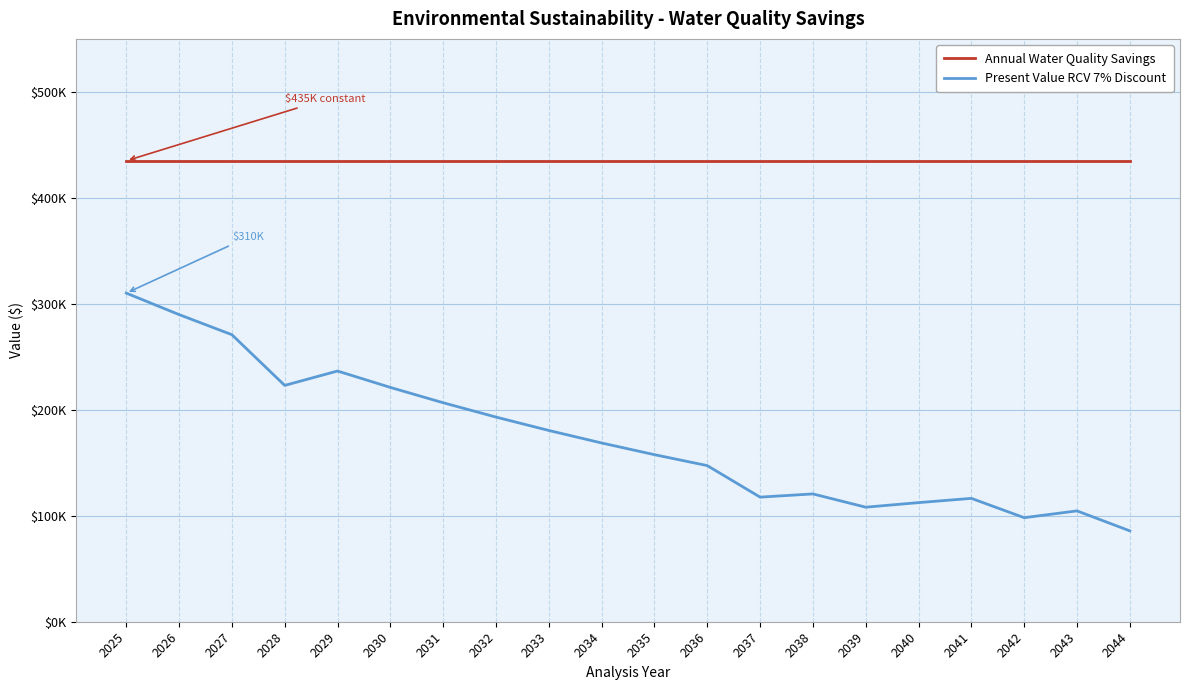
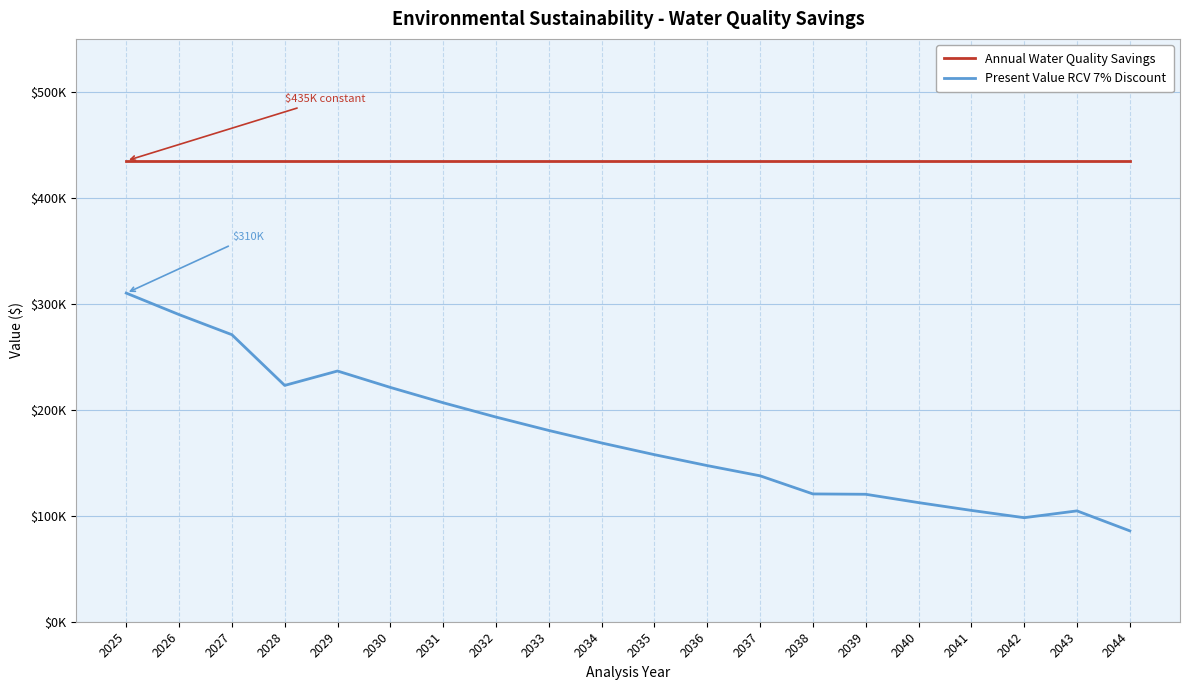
  {
    "Annual Water Quality Savings": {
      "2025": "$435000",
      "2030": "$435000",
      "2031": "$435000",
      "2032": "$435000",
      "2033": "$435000",
      "2034": "$435000",
      "2035": "$435000",
      "2036": "$435000",
      "2037": "$435000",
      "2038": "$435000",
      "2039": "$435000",
      "2040": "$435000",
      "2041": "$435000",
      "2042": "$435000",
      "2043": "$435000",
      "2044": "$435000"
    },
    "Present Value RCV 7% Discount": {
      "2026": "$290000",
      "2027": "$271000",
      "2028": "$223000",
      "2029": "$237000",
      "2030": "$221000",
      "2031": "$207000",
      "2032": "$193000",
      "2033": "$180000",
      "2034": "$169000",
      "2035": "$158000",
      "2036": "$147000",
-     "2037": "$118000",
+     "2037": "$138000",
      "2038": "$121000",
-     "2039": "$108000",
+     "2039": "$120000",
      "2040": "$112000",
-     "2041": "$116000",
+     "2041": "$105000",
      "2042": "$98000",
      "2043": "$105000",
      "2044": "$86000"
    }
  }
